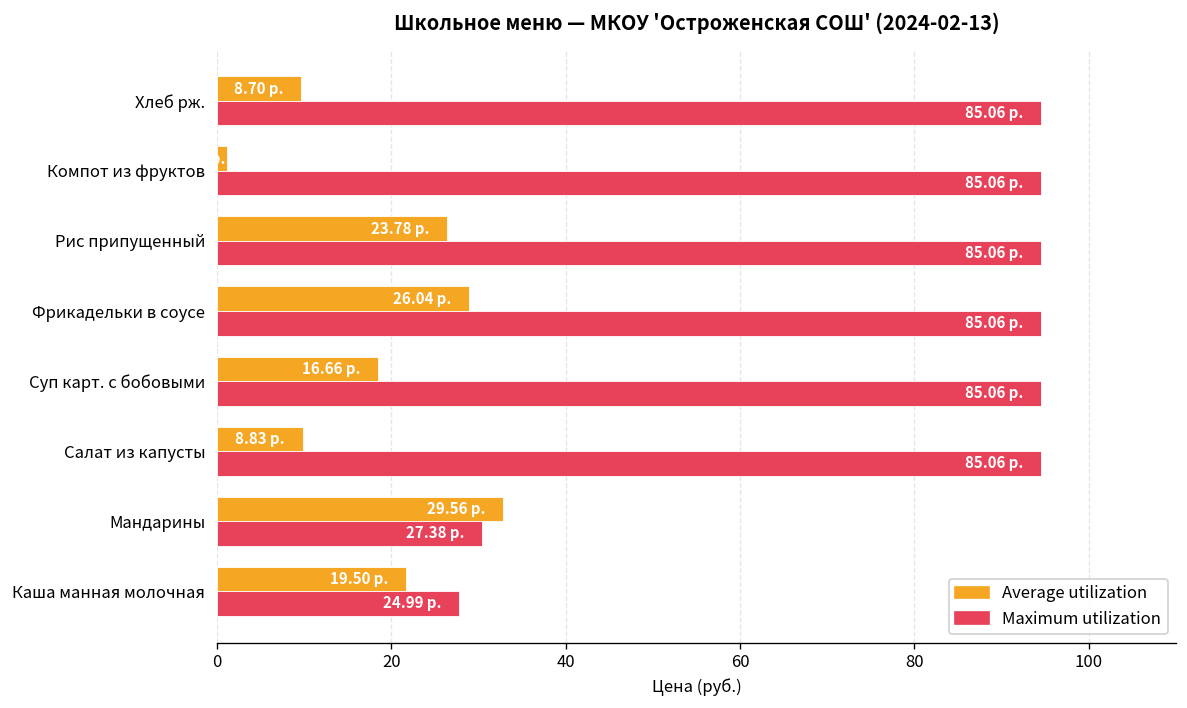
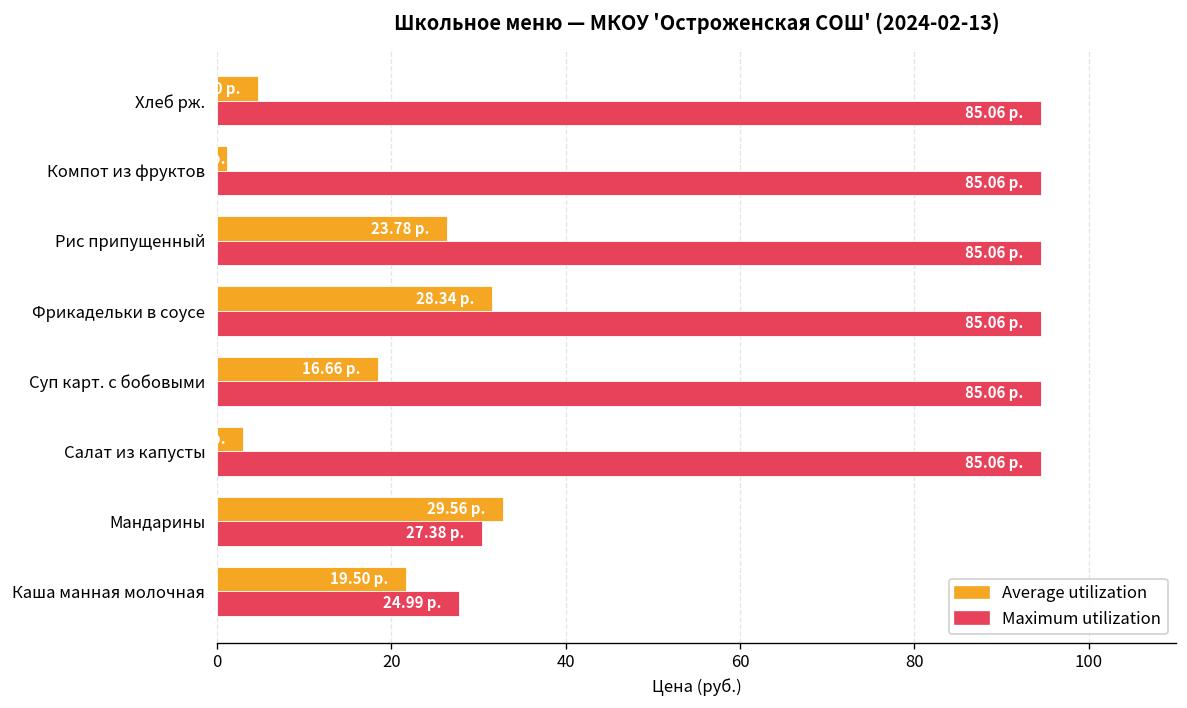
  {
    "Average utilization": {
-     "Хлеб рж.": 10,
-     "Фрикадельки в соусе": 26.04,
-     "Салат из капусты": 10
+     "Хлеб рж.": 5,
+     "Фрикадельки в соусе": 28.34,
+     "Салат из капусты": 3
    }
  }
